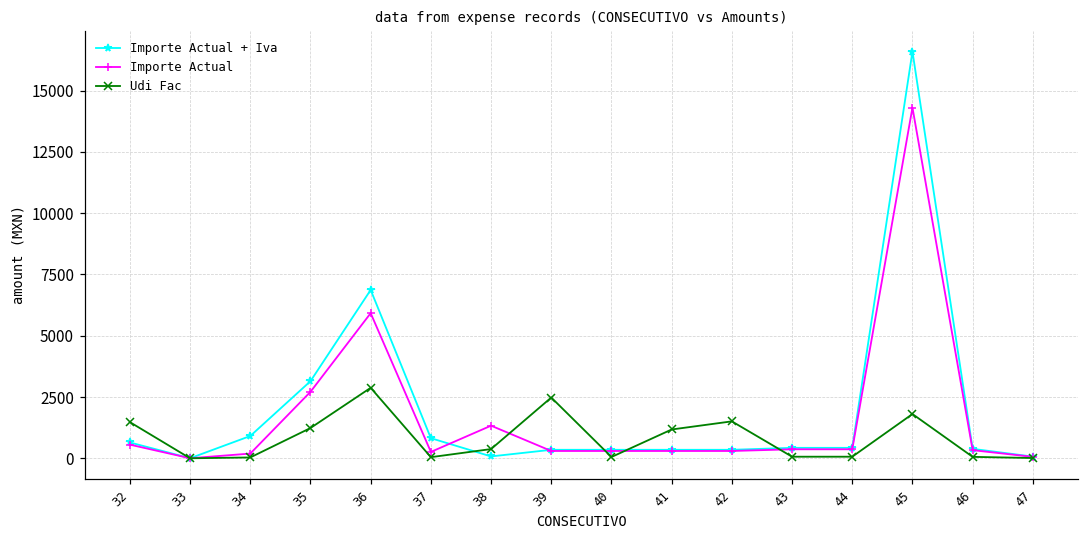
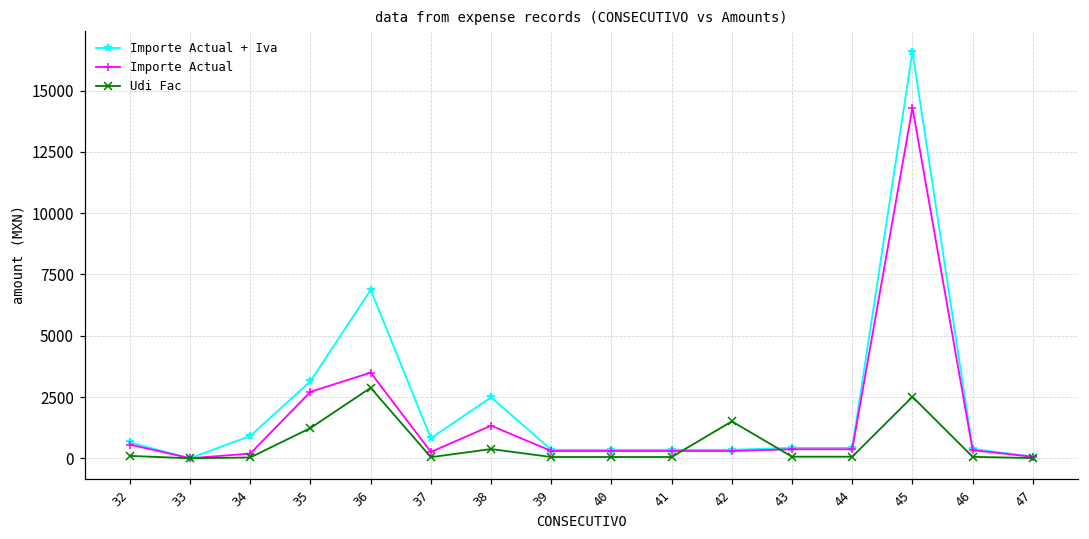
  {
    "Importe Actual + Iva": {
      "34": 900,
      "35": 3100,
      "36": 6900,
      "37": 800,
-     "38": 100,
+     "38": 2500,
      "45": 16600
    },
    "Importe Actual": {
      "34": 200,
      "35": 2700,
-     "36": 5900,
+     "36": 3500,
      "37": 300,
      "38": 1300,
      "45": 14300
    },
    "Udi Fac": {
-     "32": 1500,
+     "32": 100,
      "34": 0,
      "35": 1200,
      "36": 2900,
      "37": 0,
      "38": 400,
-     "39": 2500,
+     "39": 100,
      "40": 100,
-     "41": 1200,
+     "41": 100,
      "42": 1500,
      "43": 100,
      "44": 100,
-     "45": 1800,
+     "45": 2500,
      "46": 100
    }
  }
